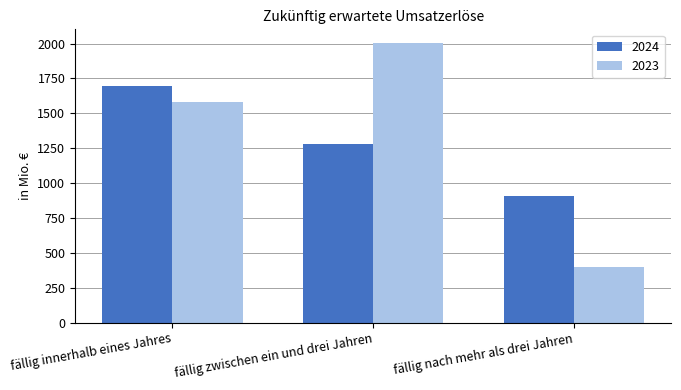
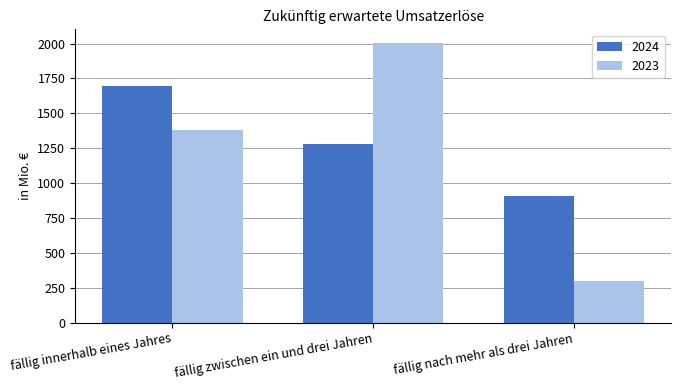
  {
    "2024": {
      "fällig innerhalb eines Jahres": 1700,
      "fällig zwischen ein und drei Jahren": 1280,
      "fällig nach mehr als drei Jahren": 910
    },
    "2023": {
-     "fällig innerhalb eines Jahres": 1580,
+     "fällig innerhalb eines Jahres": 1380,
      "fällig zwischen ein und drei Jahren": 2000,
-     "fällig nach mehr als drei Jahren": 400
+     "fällig nach mehr als drei Jahren": 300
    }
  }
